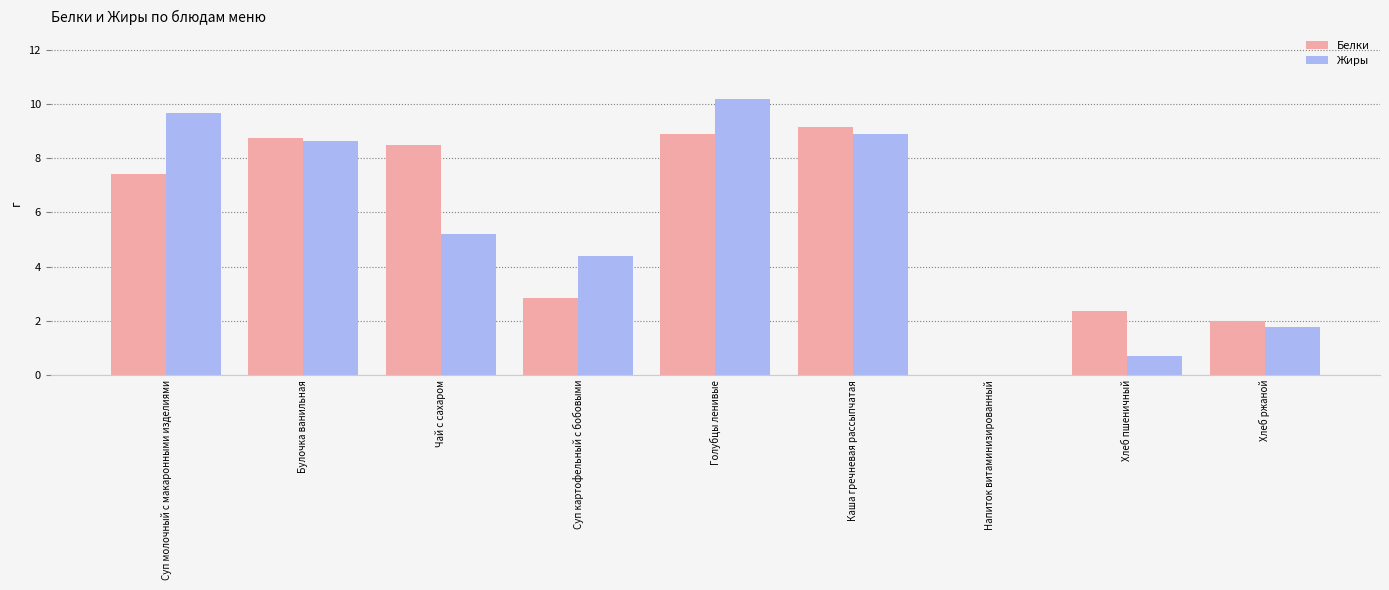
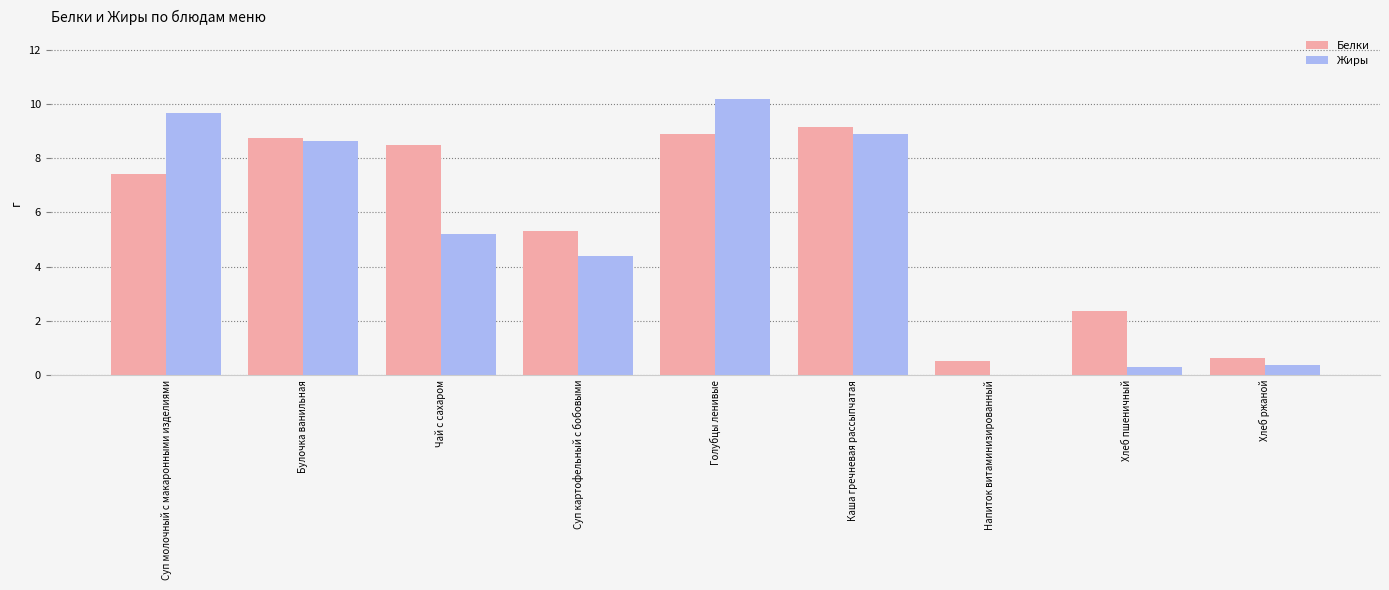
  {
    "Белки": {
      "Суп молочный с макаронными изделиями": 7.4,
      "Булочка ванильная": 8.7,
      "Чай с сахаром": 8.5,
-     "Суп картофельный с бобовыми": 2.8,
+     "Суп картофельный с бобовыми": 5.3,
      "Голубцы ленивые": 8.9,
      "Каша гречневая рассыпчатая": 9.2,
-     "Напиток витаминизированный": 0.0,
+     "Напиток витаминизированный": 0.5,
      "Хлеб пшеничный": 2.4,
-     "Хлеб ржаной": 2.0
+     "Хлеб ржаной": 0.6
    },
    "Жиры": {
      "Суп молочный с макаронными изделиями": 9.7,
      "Булочка ванильная": 8.7,
      "Чай с сахаром": 5.2,
      "Суп картофельный с бобовыми": 4.4,
      "Голубцы ленивые": 10.2,
      "Каша гречневая рассыпчатая": 8.9,
      "Напиток витаминизированный": 0.0,
-     "Хлеб пшеничный": 0.7,
-     "Хлеб ржаной": 1.8
+     "Хлеб пшеничный": 0.3,
+     "Хлеб ржаной": 0.4
    }
  }
